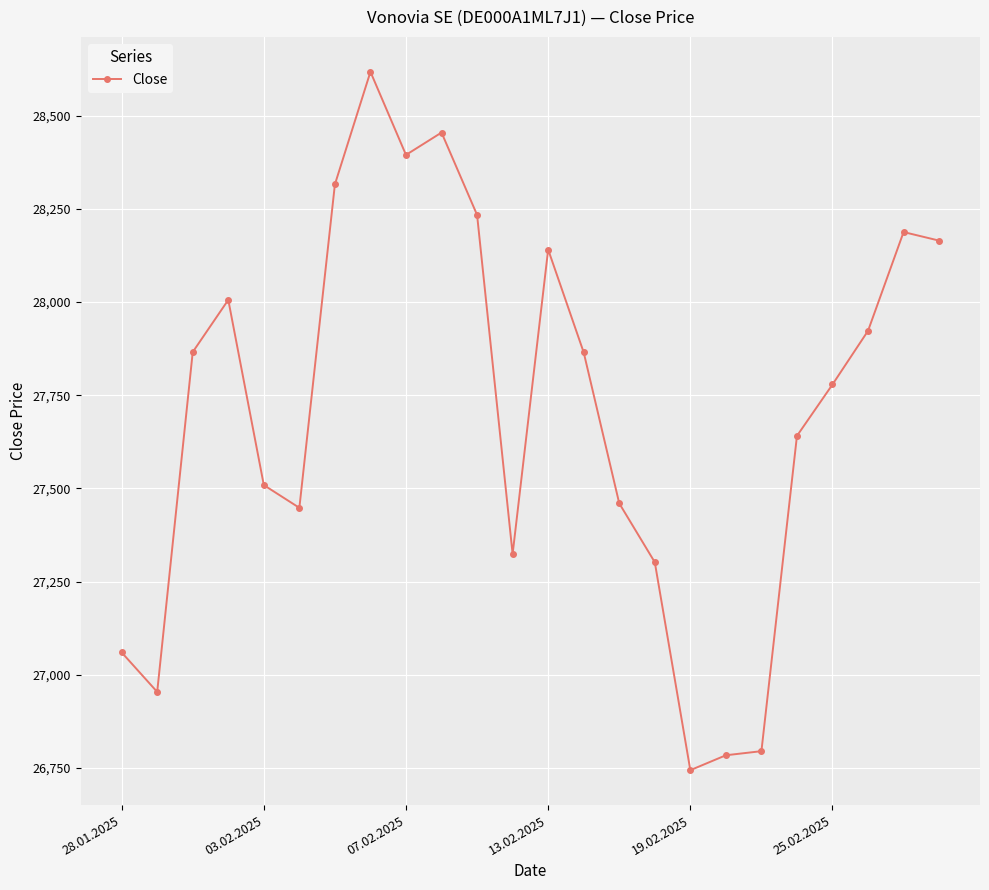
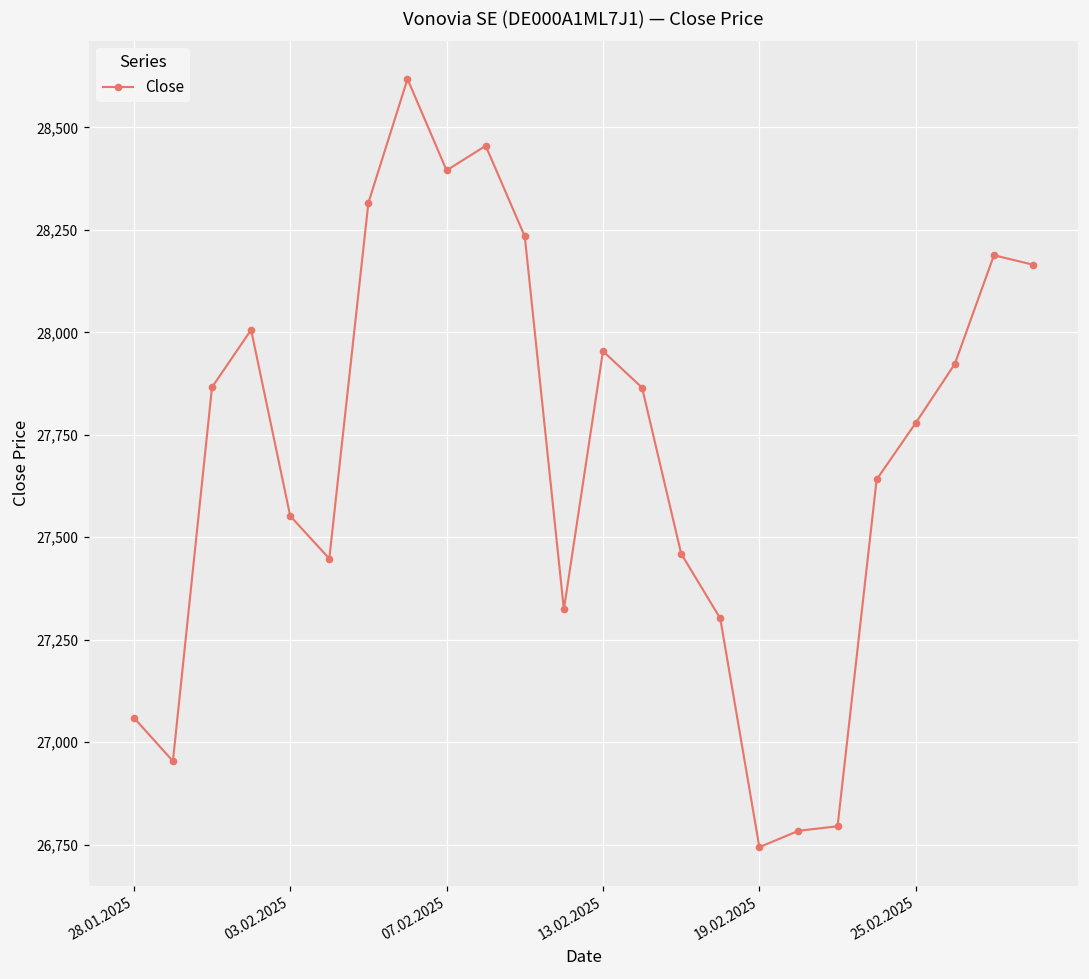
  {
    "28.01.2025": "27,060",
-   "03.02.2025": "27,510",
+   "03.02.2025": "27,550",
    "07.02.2025": "28,400",
-   "13.02.2025": "28,140",
+   "13.02.2025": "27,950",
    "19.02.2025": "26,740",
    "25.02.2025": "27,780"
  }
